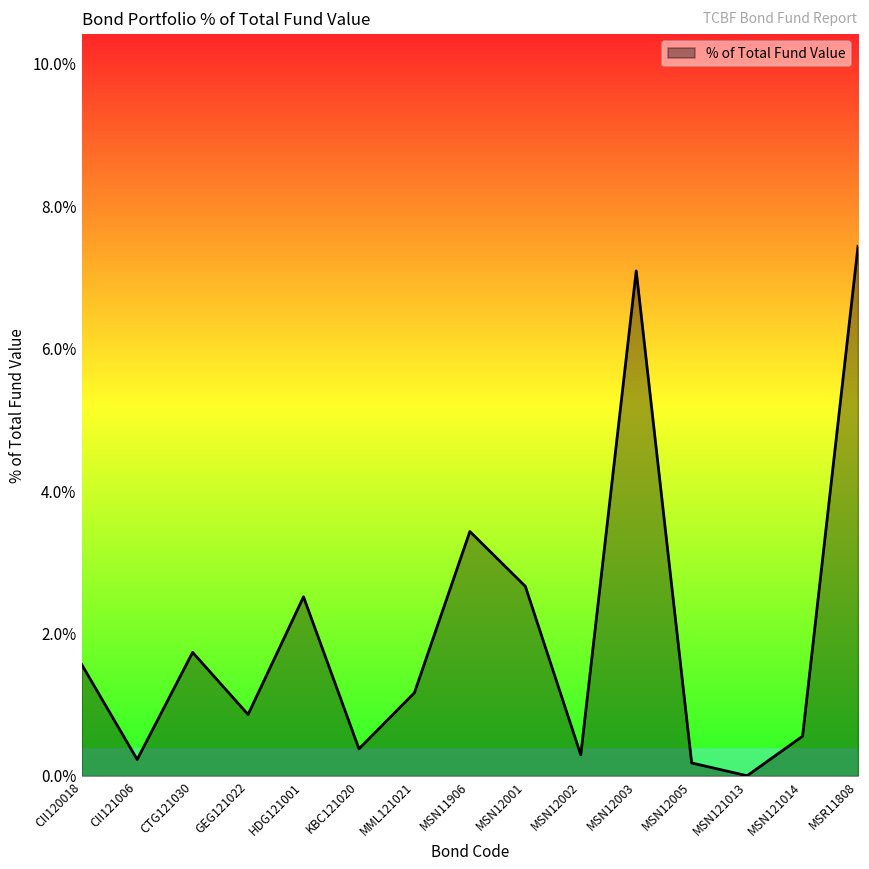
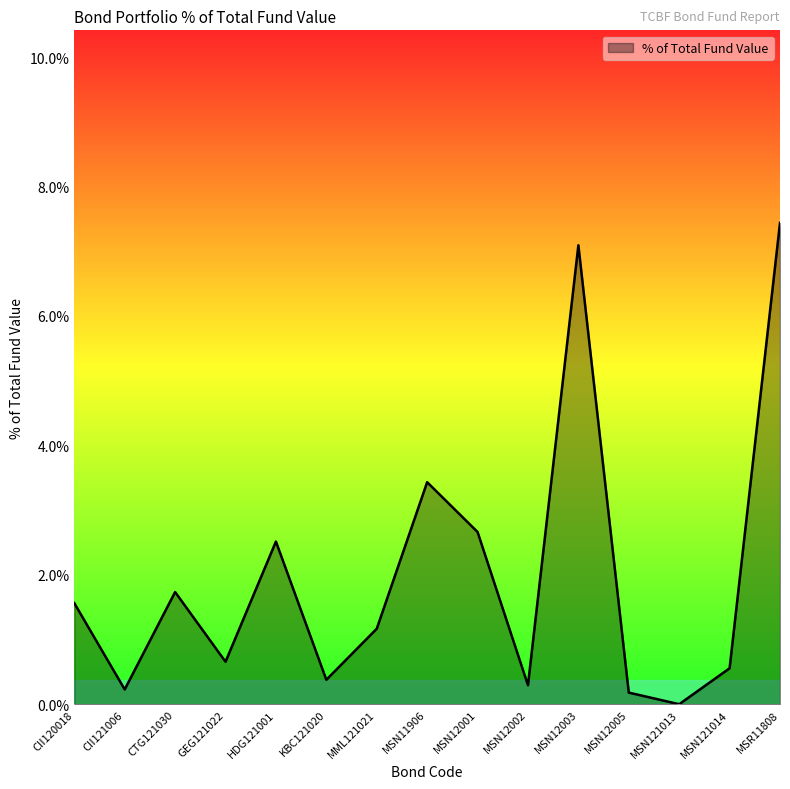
  {
    "CII120018": "1.6%",
    "CTG121030": "1.7%",
-   "GEG121022": "0.9%",
+   "GEG121022": "0.7%",
    "HDG121001": "2.5%",
    "KBC121020": "0.4%",
    "MML121021": "1.2%",
    "MSN11906": "3.4%",
    "MSN12001": "2.7%",
    "MSN12003": "7.1%",
    "MSN121014": "0.6%",
    "MSR11808": "7.4%"
  }
